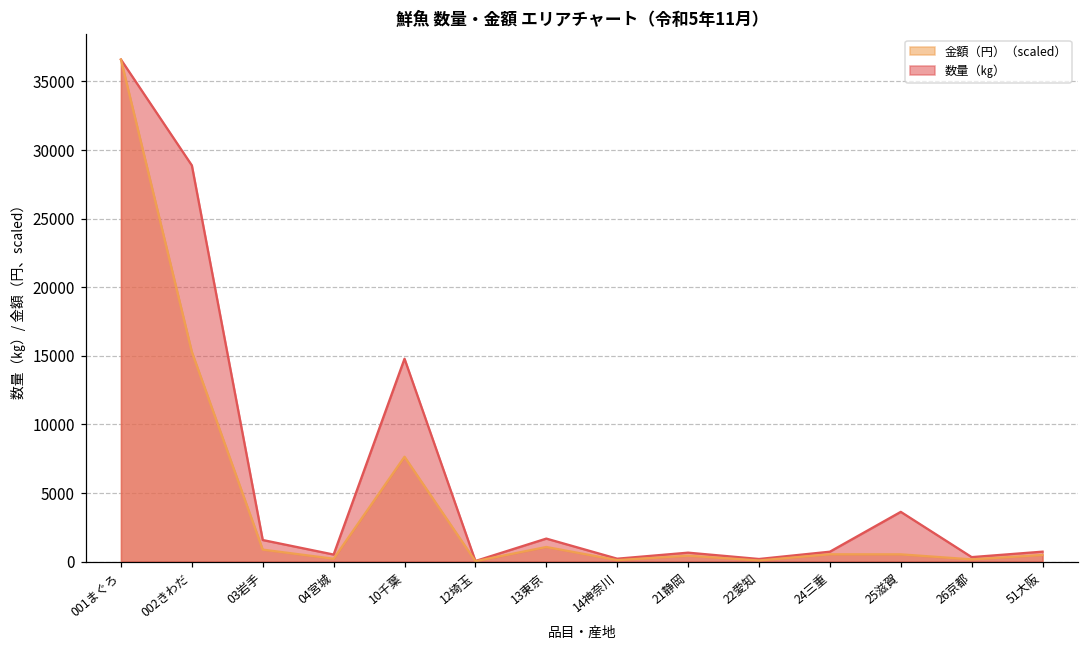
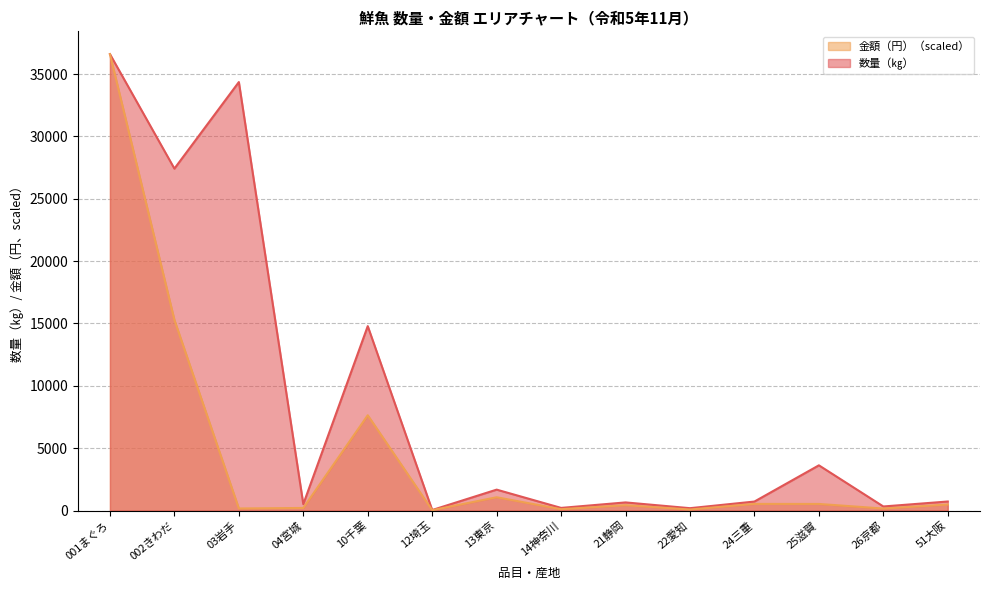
  {
    "金額（円）（scaled）": {
      "002きわだ": 15300,
-     "03岩手": 900,
+     "03岩手": 200,
      "04宮城": 200,
      "10千葉": 7600,
      "13東京": 1100,
      "21静岡": 400,
      "25滋賀": 500,
      "51大阪": 500
    },
    "数量（㎏）": {
-     "002きわだ": 28900,
-     "03岩手": 1600,
+     "002きわだ": 27400,
+     "03岩手": 34400,
      "04宮城": 500,
      "10千葉": 14800,
      "13東京": 1700,
      "21静岡": 700,
      "25滋賀": 3600,
      "51大阪": 700
    }
  }
